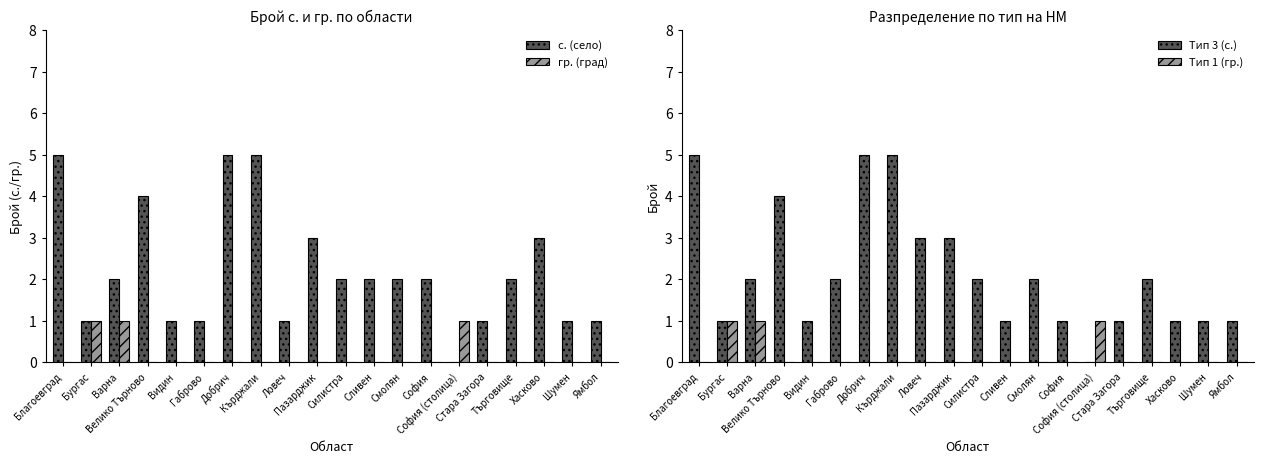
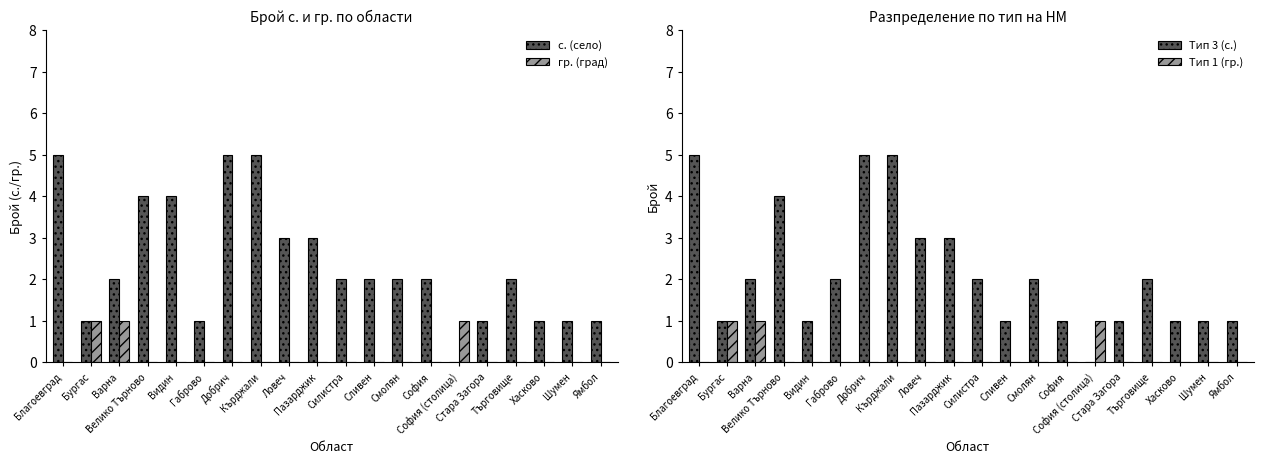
  {
    "Брой с. и гр. по области": {
      "с. (село)": {
        "Благоевград": 5,
        "Бургас": 1,
        "Варна": 2,
        "Велико Търново": 4,
-       "Видин": 1,
+       "Видин": 4,
        "Габрово": 1,
        "Добрич": 5,
        "Кърджали": 5,
-       "Ловеч": 1,
+       "Ловеч": 3,
        "Пазарджик": 3,
        "Силистра": 2,
        "Сливен": 2,
        "Смолян": 2,
        "София": 2,
        "София (столица)": 0,
        "Стара Загора": 1,
        "Търговище": 2,
-       "Хасково": 3,
+       "Хасково": 1,
        "Шумен": 1,
        "Ямбол": 1
      },
      "гр. (град)": {
        "Благоевград": 0,
        "Бургас": 1,
        "Варна": 1,
        "Велико Търново": 0,
        "Видин": 0,
        "Габрово": 0,
        "Добрич": 0,
        "Кърджали": 0,
        "Ловеч": 0,
        "Пазарджик": 0,
        "Силистра": 0,
        "Сливен": 0,
        "Смолян": 0,
        "София": 0,
        "София (столица)": 1,
        "Стара Загора": 0,
        "Търговище": 0,
        "Хасково": 0,
        "Шумен": 0,
        "Ямбол": 0
      }
    },
    "Разпределение по тип на НМ": {
      "Тип 3 (с.)": {
        "Благоевград": 5.0,
        "Бургас": 1.0,
        "Варна": 2.0,
        "Велико Търново": 4.0,
        "Видин": 1.0,
        "Габрово": 2.0,
        "Добрич": 5.0,
        "Кърджали": 5.0,
        "Ловеч": 3.0,
        "Пазарджик": 3.0,
        "Силистра": 2.0,
        "Сливен": 1.0,
        "Смолян": 2.0,
        "София": 1.0,
        "София (столица)": 0.0,
        "Стара Загора": 1.0,
        "Търговище": 2.0,
        "Хасково": 1.0,
        "Шумен": 1.0,
        "Ямбол": 1.0
      },
      "Тип 1 (гр.)": {
        "Благоевград": 0.0,
        "Бургас": 1.0,
        "Варна": 1.0,
        "Велико Търново": 0.0,
        "Видин": 0.0,
        "Габрово": 0.0,
        "Добрич": 0.0,
        "Кърджали": 0.0,
        "Ловеч": 0.0,
        "Пазарджик": 0.0,
        "Силистра": 0.0,
        "Сливен": 0.0,
        "Смолян": 0.0,
        "София": 0.0,
        "София (столица)": 1.0,
        "Стара Загора": 0.0,
        "Търговище": 0.0,
        "Хасково": 0.0,
        "Шумен": 0.0,
        "Ямбол": 0.0
      }
    }
  }
